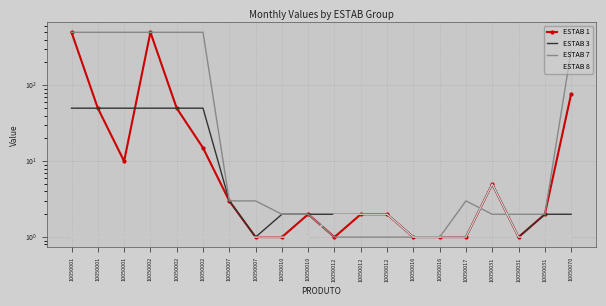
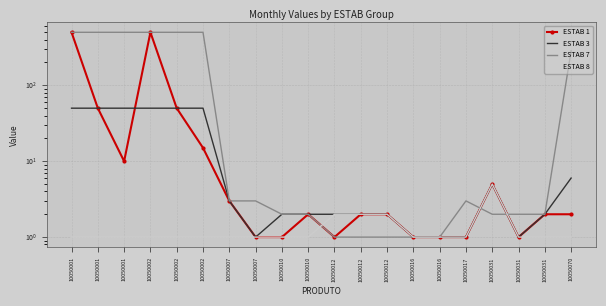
  {
    "ESTAB 1": {
-     "10050070": 80
+     "10050070": 2
    },
    "ESTAB 3": {
-     "10050070": 2
+     "10050070": 6
    },
    "ESTAB 7": {
      "10050017": 3
    },
    "ESTAB 8": {
      "10050070": 1
    }
  }
